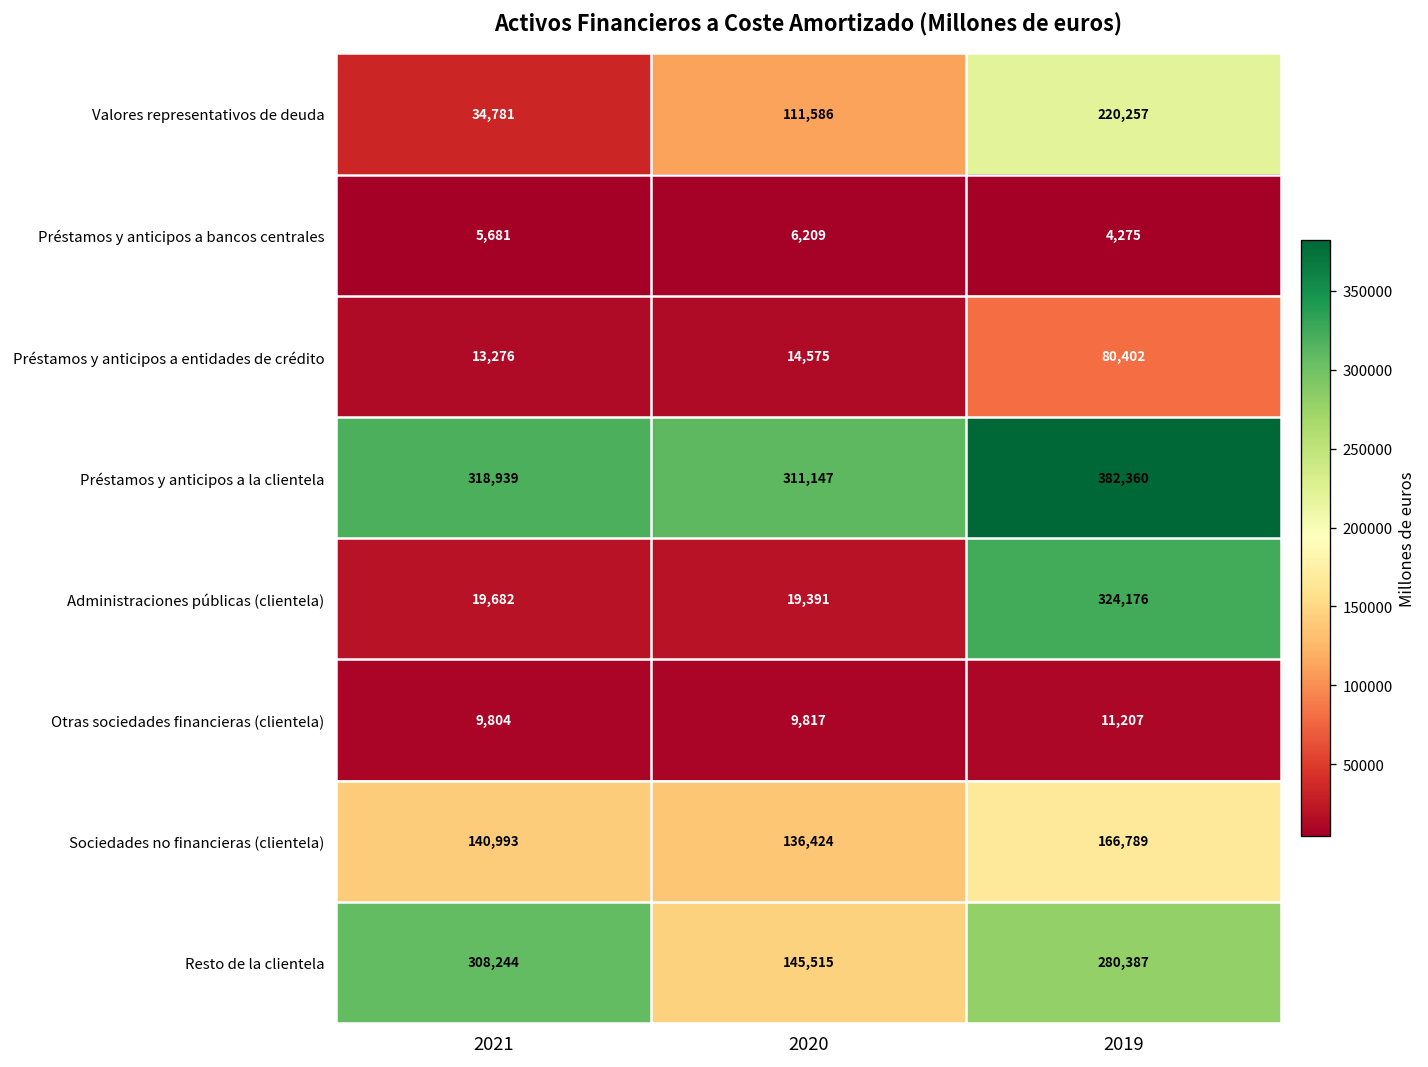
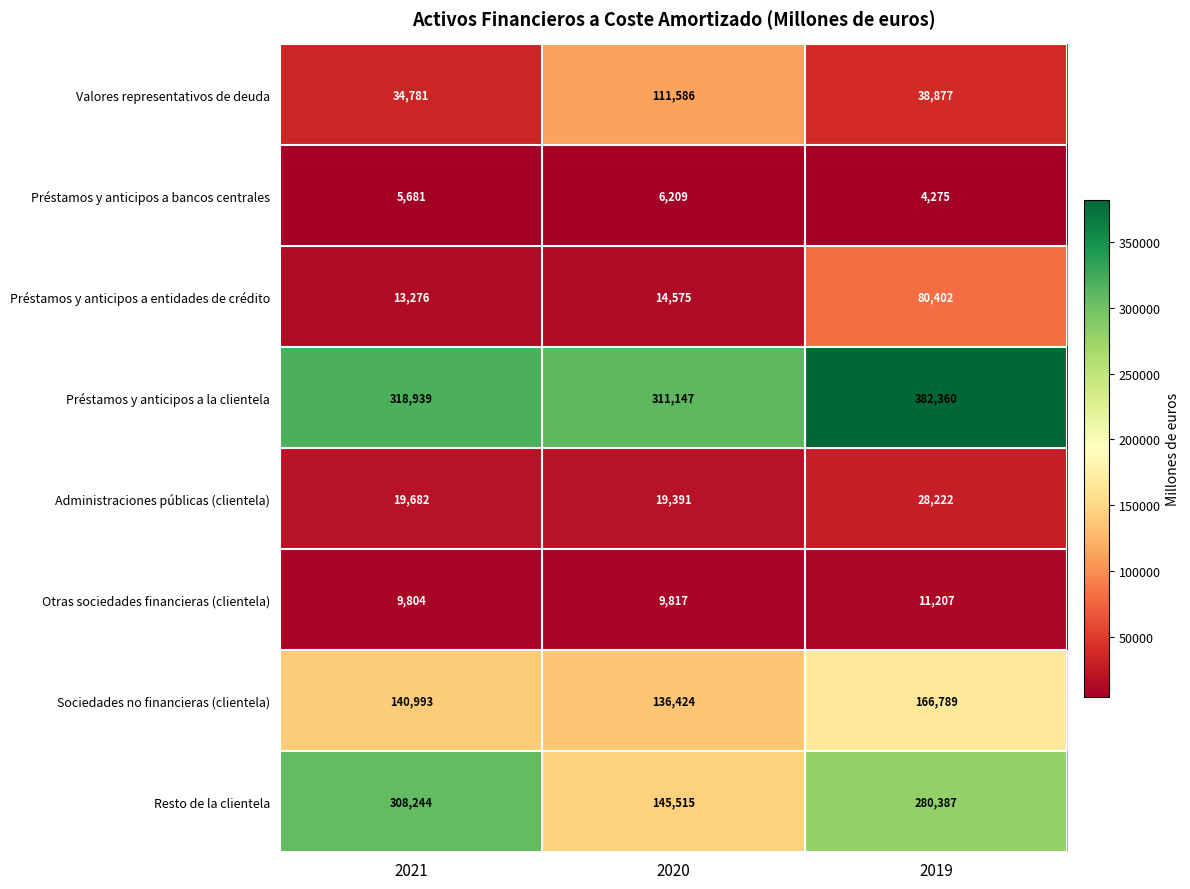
  {
    "Valores representativos de deuda": {
      "2021": "34,781",
      "2020": "111,586",
-     "2019": "220,257"
+     "2019": "38,877"
    },
    "Préstamos y anticipos a bancos centrales": {
      "2021": "5,681",
      "2020": "6,209",
      "2019": "4,275"
    },
    "Préstamos y anticipos a entidades de crédito": {
      "2021": "13,276",
      "2020": "14,575",
      "2019": "80,402"
    },
    "Préstamos y anticipos a la clientela": {
      "2021": "318,939",
      "2020": "311,147",
      "2019": "382,360"
    },
    "Administraciones públicas (clientela)": {
      "2021": "19,682",
      "2020": "19,391",
-     "2019": "324,176"
+     "2019": "28,222"
    },
    "Otras sociedades financieras (clientela)": {
      "2021": "9,804",
      "2020": "9,817",
      "2019": "11,207"
    },
    "Sociedades no financieras (clientela)": {
      "2021": "140,993",
      "2020": "136,424",
      "2019": "166,789"
    },
    "Resto de la clientela": {
      "2021": "308,244",
      "2020": "145,515",
      "2019": "280,387"
    }
  }
